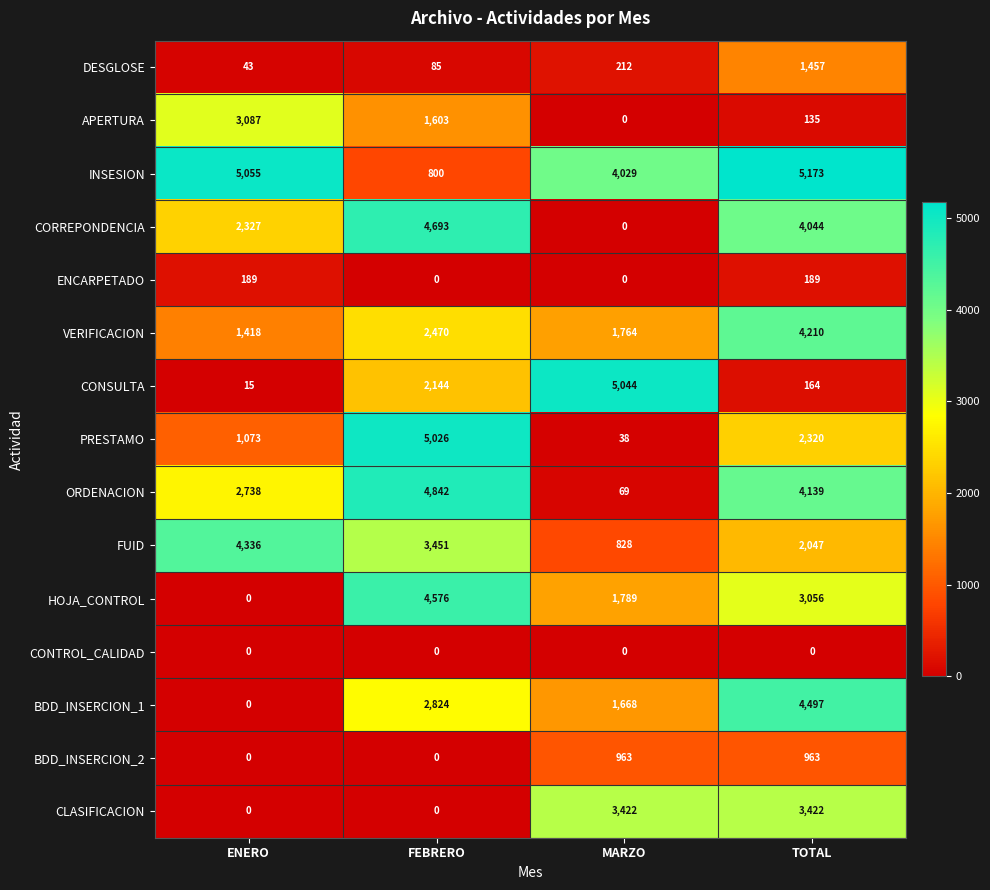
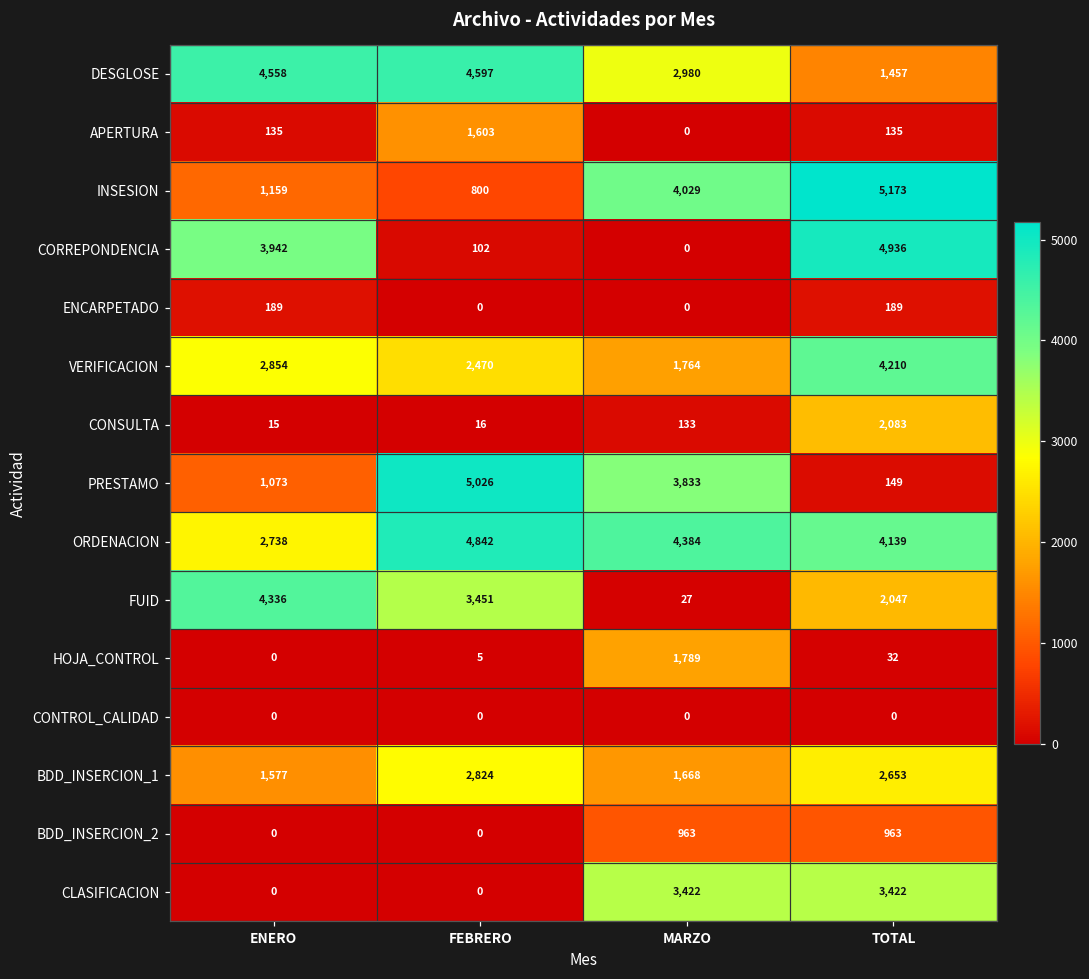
  {
    "DESGLOSE": {
-     "ENERO": "43",
-     "FEBRERO": "85",
-     "MARZO": "212",
+     "ENERO": "4,558",
+     "FEBRERO": "4,597",
+     "MARZO": "2,980",
      "TOTAL": "1,457"
    },
    "APERTURA": {
-     "ENERO": "3,087",
+     "ENERO": "135",
      "FEBRERO": "1,603",
      "MARZO": "0",
      "TOTAL": "135"
    },
    "INSESION": {
-     "ENERO": "5,055",
+     "ENERO": "1,159",
      "FEBRERO": "800",
      "MARZO": "4,029",
      "TOTAL": "5,173"
    },
    "CORREPONDENCIA": {
-     "ENERO": "2,327",
-     "FEBRERO": "4,693",
+     "ENERO": "3,942",
+     "FEBRERO": "102",
      "MARZO": "0",
-     "TOTAL": "4,044"
+     "TOTAL": "4,936"
    },
    "ENCARPETADO": {
      "ENERO": "189",
      "FEBRERO": "0",
      "MARZO": "0",
      "TOTAL": "189"
    },
    "VERIFICACION": {
-     "ENERO": "1,418",
+     "ENERO": "2,854",
      "FEBRERO": "2,470",
      "MARZO": "1,764",
      "TOTAL": "4,210"
    },
    "CONSULTA": {
      "ENERO": "15",
-     "FEBRERO": "2,144",
-     "MARZO": "5,044",
-     "TOTAL": "164"
+     "FEBRERO": "16",
+     "MARZO": "133",
+     "TOTAL": "2,083"
    },
    "PRESTAMO": {
      "ENERO": "1,073",
      "FEBRERO": "5,026",
-     "MARZO": "38",
-     "TOTAL": "2,320"
+     "MARZO": "3,833",
+     "TOTAL": "149"
    },
    "ORDENACION": {
      "ENERO": "2,738",
      "FEBRERO": "4,842",
-     "MARZO": "69",
+     "MARZO": "4,384",
      "TOTAL": "4,139"
    },
    "FUID": {
      "ENERO": "4,336",
      "FEBRERO": "3,451",
-     "MARZO": "828",
+     "MARZO": "27",
      "TOTAL": "2,047"
    },
    "HOJA_CONTROL": {
      "ENERO": "0",
-     "FEBRERO": "4,576",
+     "FEBRERO": "5",
      "MARZO": "1,789",
-     "TOTAL": "3,056"
+     "TOTAL": "32"
    },
    "CONTROL_CALIDAD": {
      "ENERO": "0",
      "FEBRERO": "0",
      "MARZO": "0",
      "TOTAL": "0"
    },
    "BDD_INSERCION_1": {
-     "ENERO": "0",
+     "ENERO": "1,577",
      "FEBRERO": "2,824",
      "MARZO": "1,668",
-     "TOTAL": "4,497"
+     "TOTAL": "2,653"
    },
    "BDD_INSERCION_2": {
      "ENERO": "0",
      "FEBRERO": "0",
      "MARZO": "963",
      "TOTAL": "963"
    },
    "CLASIFICACION": {
      "ENERO": "0",
      "FEBRERO": "0",
      "MARZO": "3,422",
      "TOTAL": "3,422"
    }
  }
